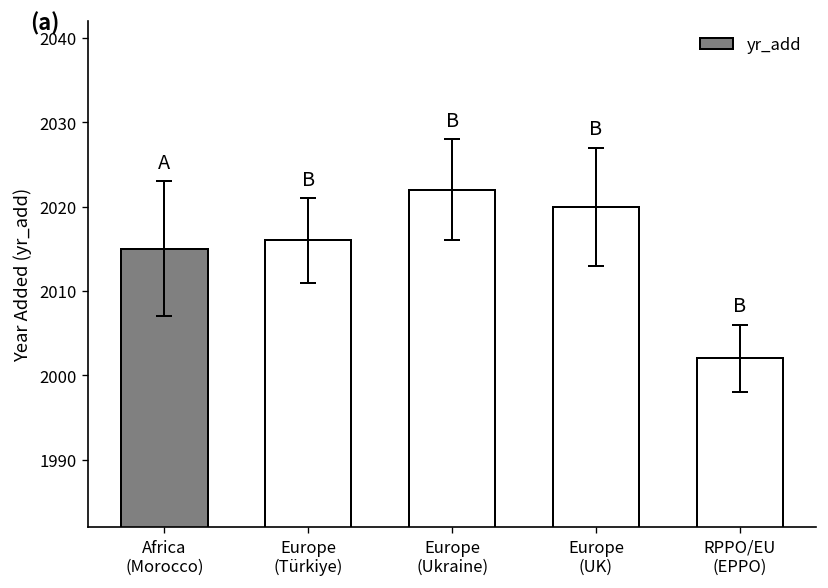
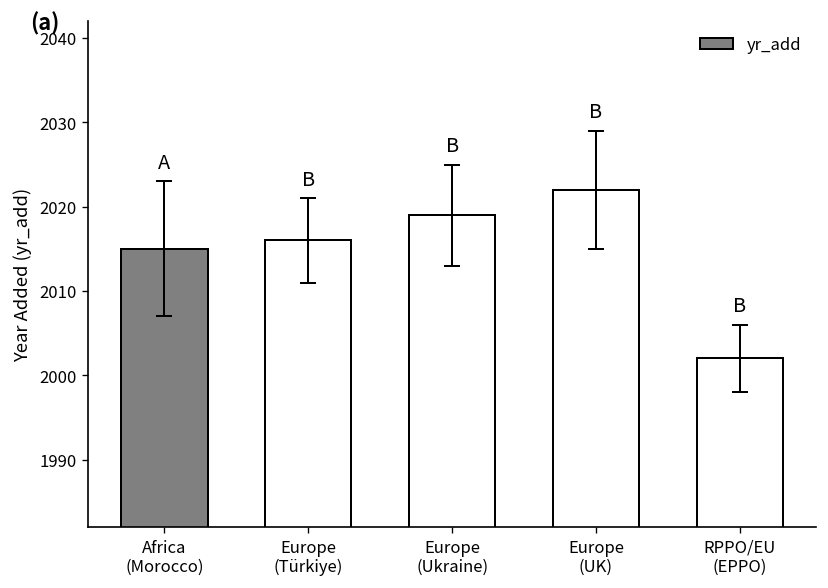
  {
    "yr_add": {
      "Africa (Morocco)": 2015,
      "Europe (Türkiye)": 2016,
-     "Europe (Ukraine)": 2022,
-     "Europe (UK)": 2020,
+     "Europe (Ukraine)": 2019,
+     "Europe (UK)": 2022,
      "RPPO/EU (EPPO)": 2002
    }
  }
